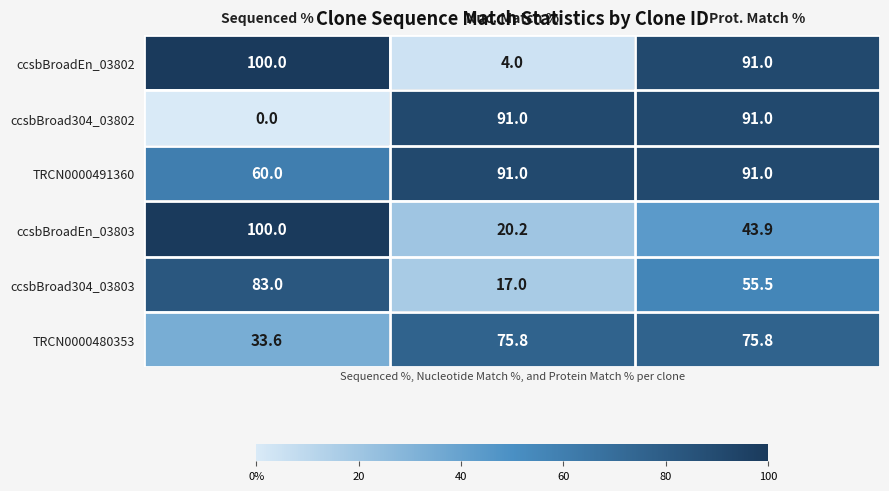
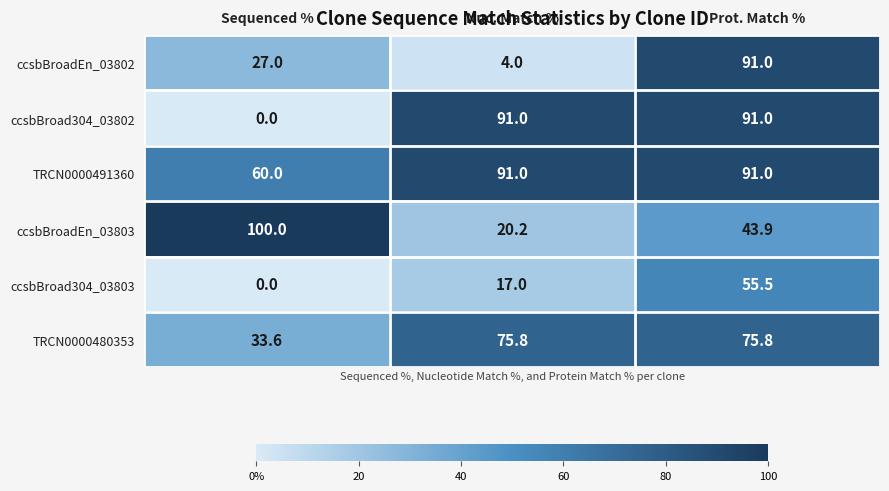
  {
    "ccsbBroadEn_03802": {
-     "Sequenced %": 100.0,
+     "Sequenced %": 27.0,
      "Nuc. Match %": 4.0,
      "Prot. Match %": 91.0
    },
    "ccsbBroad304_03802": {
      "Sequenced %": 0.0,
      "Nuc. Match %": 91.0,
      "Prot. Match %": 91.0
    },
    "TRCN0000491360": {
      "Sequenced %": 60.0,
      "Nuc. Match %": 91.0,
      "Prot. Match %": 91.0
    },
    "ccsbBroadEn_03803": {
      "Sequenced %": 100.0,
      "Nuc. Match %": 20.2,
      "Prot. Match %": 43.9
    },
    "ccsbBroad304_03803": {
-     "Sequenced %": 83.0,
+     "Sequenced %": 0.0,
      "Nuc. Match %": 17.0,
      "Prot. Match %": 55.5
    },
    "TRCN0000480353": {
      "Sequenced %": 33.6,
      "Nuc. Match %": 75.8,
      "Prot. Match %": 75.8
    }
  }
